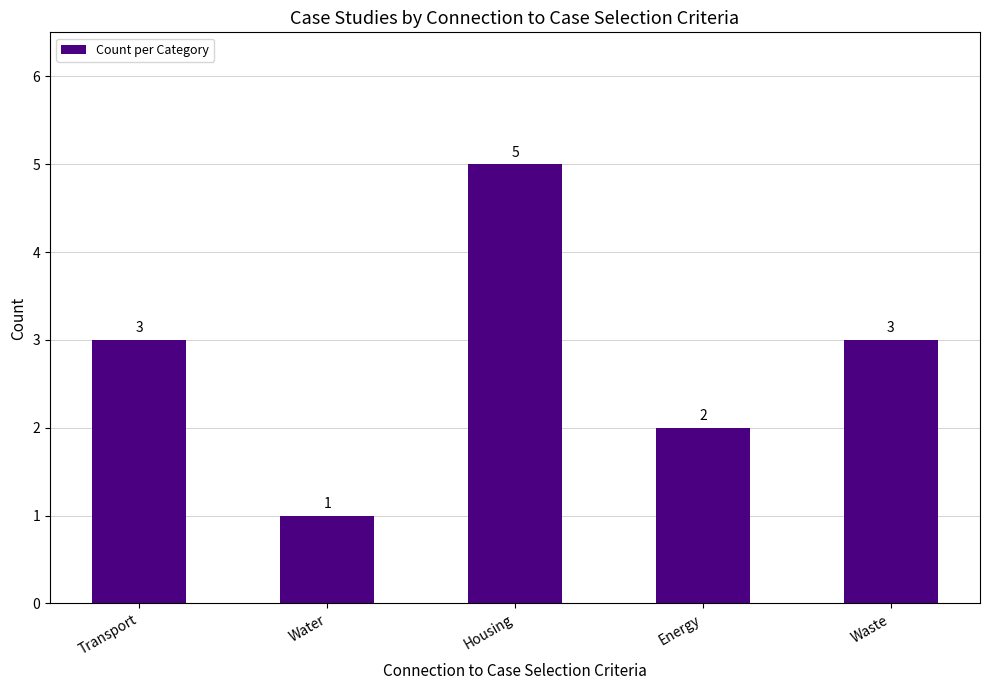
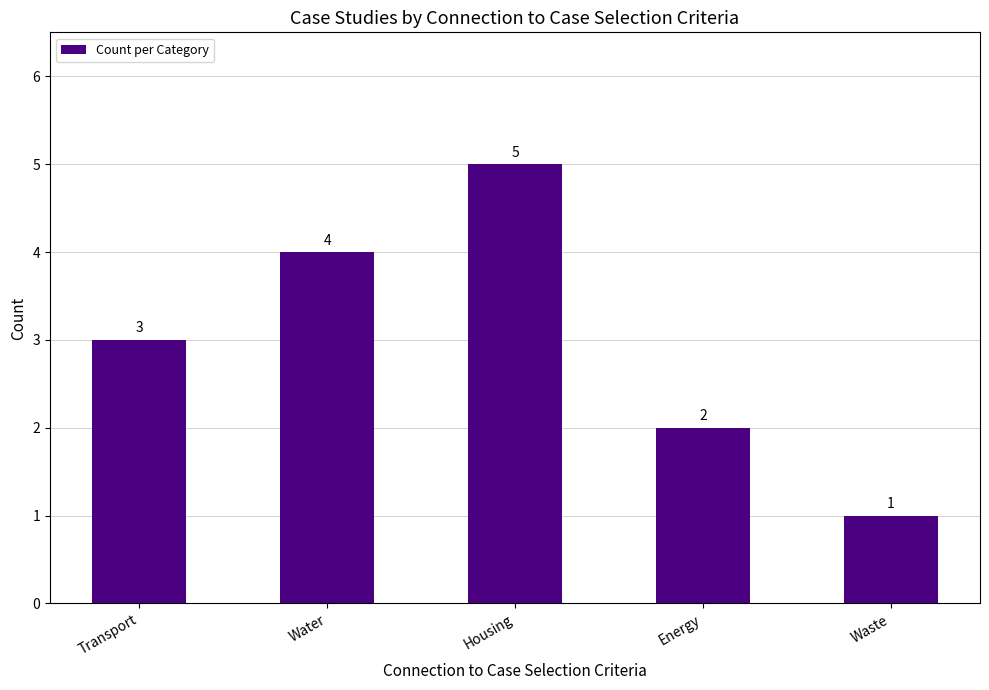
  {
    "Transport": 3,
-   "Water": 1,
+   "Water": 4,
    "Housing": 5,
    "Energy": 2,
-   "Waste": 3
+   "Waste": 1
  }
